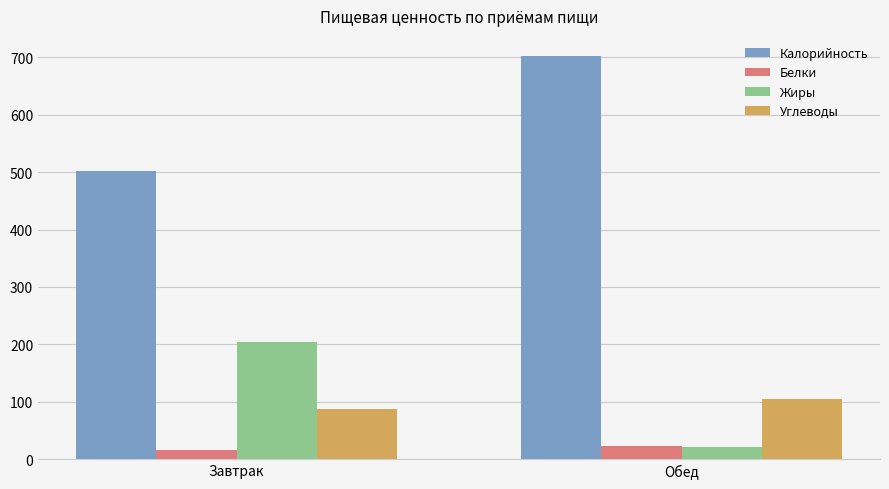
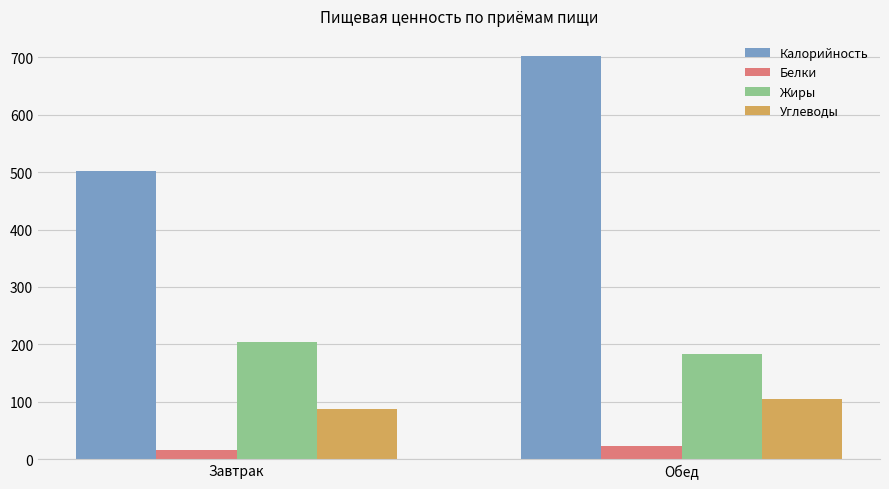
  {
    "Калорийность": {
      "Завтрак": 500,
      "Обед": 700
    },
    "Жиры": {
      "Завтрак": 200,
-     "Обед": 20
+     "Обед": 180
    }
  }
